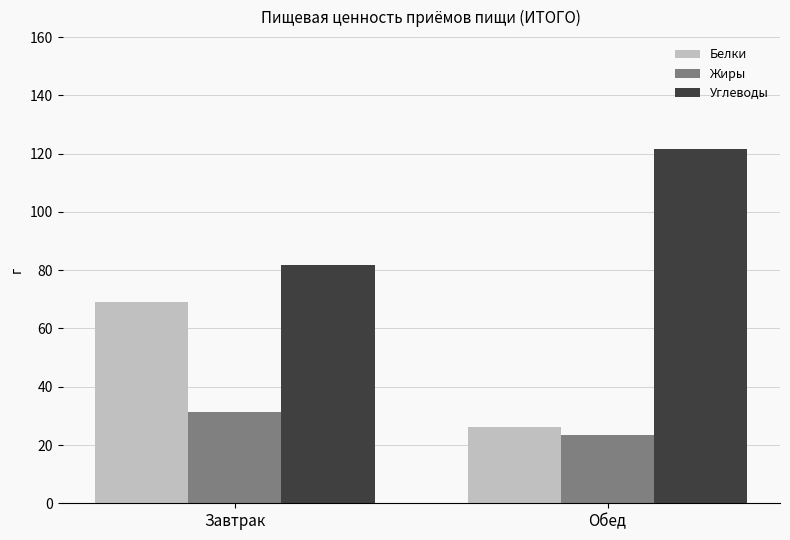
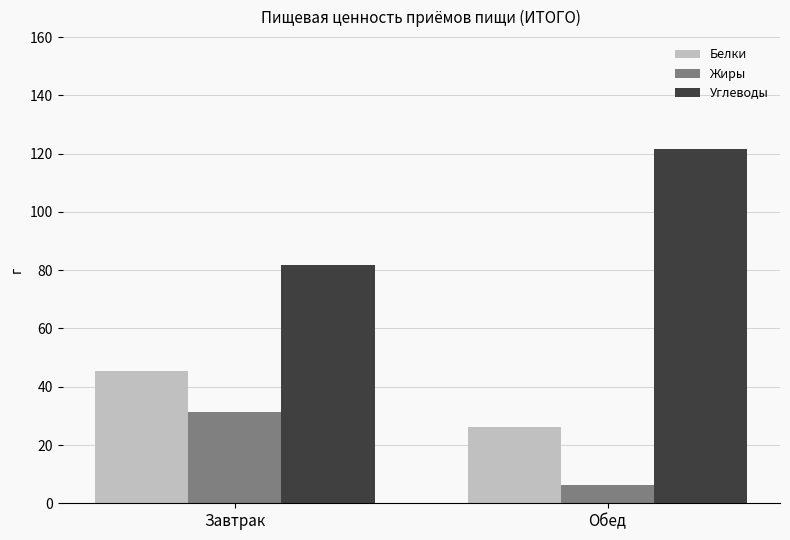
  {
    "Белки": {
-     "Завтрак": 69,
+     "Завтрак": 45,
      "Обед": 26
    },
    "Жиры": {
      "Завтрак": 31,
-     "Обед": 23
+     "Обед": 6
    },
    "Углеводы": {
      "Завтрак": 82,
      "Обед": 122
    }
  }
